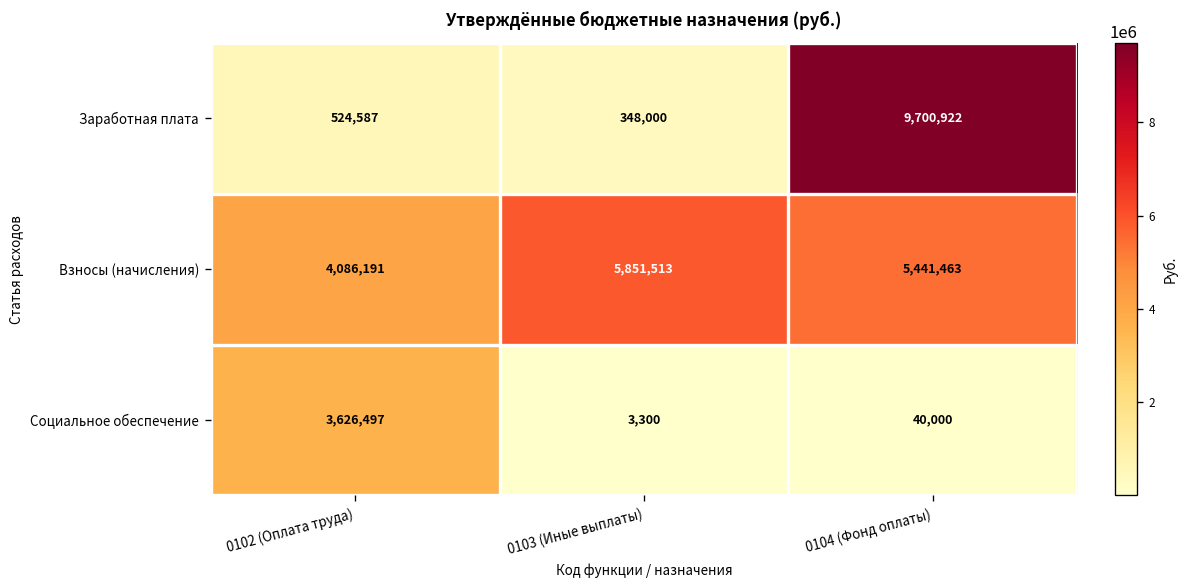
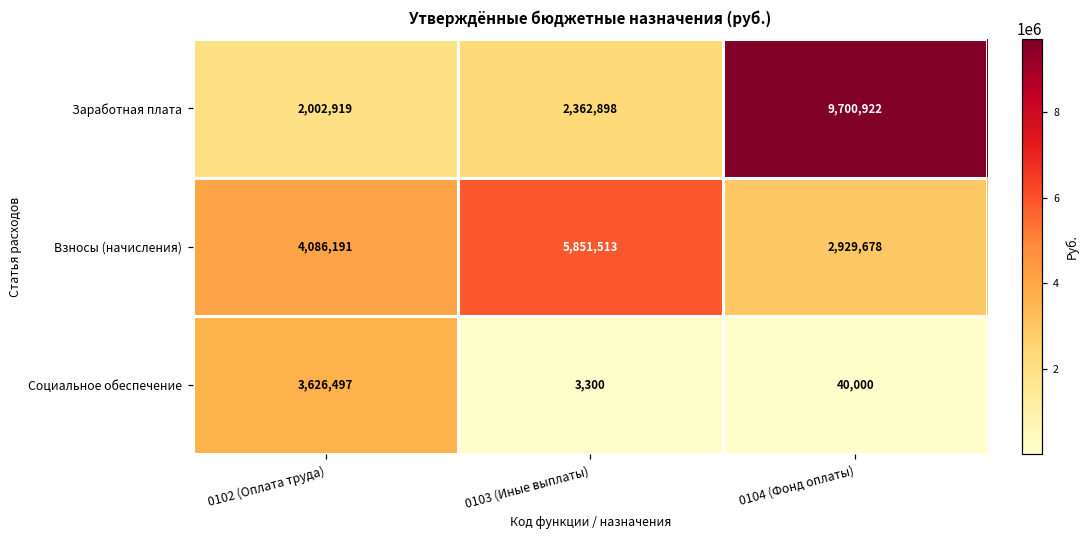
  {
    "Заработная плата": {
-     "0102 (Оплата труда)": "524,587",
-     "0103 (Иные выплаты)": "348,000",
+     "0102 (Оплата труда)": "2,002,919",
+     "0103 (Иные выплаты)": "2,362,898",
      "0104 (Фонд оплаты)": "9,700,922"
    },
    "Взносы (начисления)": {
      "0102 (Оплата труда)": "4,086,191",
      "0103 (Иные выплаты)": "5,851,513",
-     "0104 (Фонд оплаты)": "5,441,463"
+     "0104 (Фонд оплаты)": "2,929,678"
    },
    "Социальное обеспечение": {
      "0102 (Оплата труда)": "3,626,497",
      "0103 (Иные выплаты)": "3,300",
      "0104 (Фонд оплаты)": "40,000"
    }
  }
